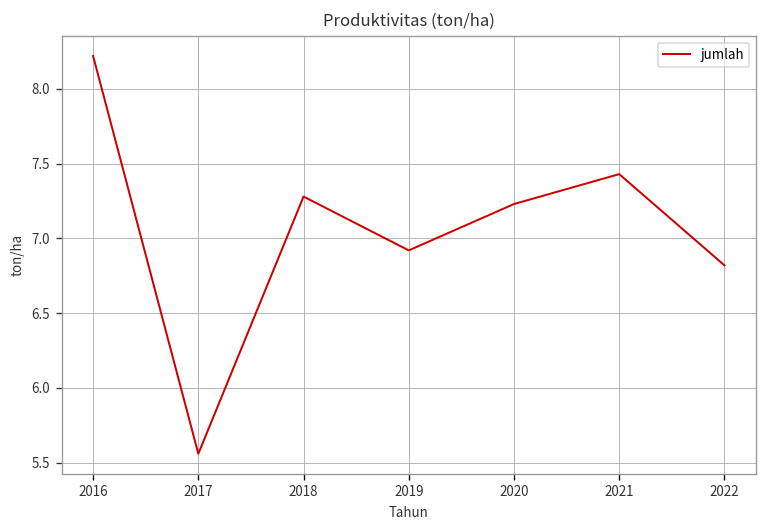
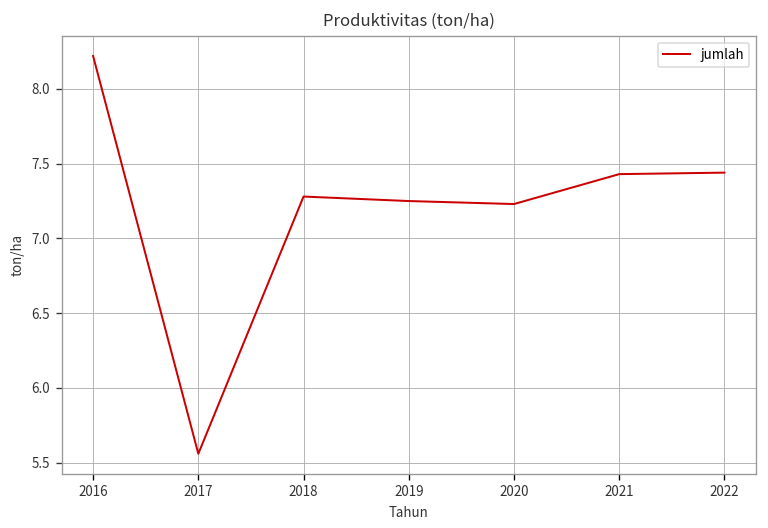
  {
    "2016": 8.22,
    "2017": 5.56,
    "2018": 7.28,
-   "2019": 6.92,
+   "2019": 7.25,
    "2020": 7.23,
    "2021": 7.43,
-   "2022": 6.82
+   "2022": 7.44
  }
